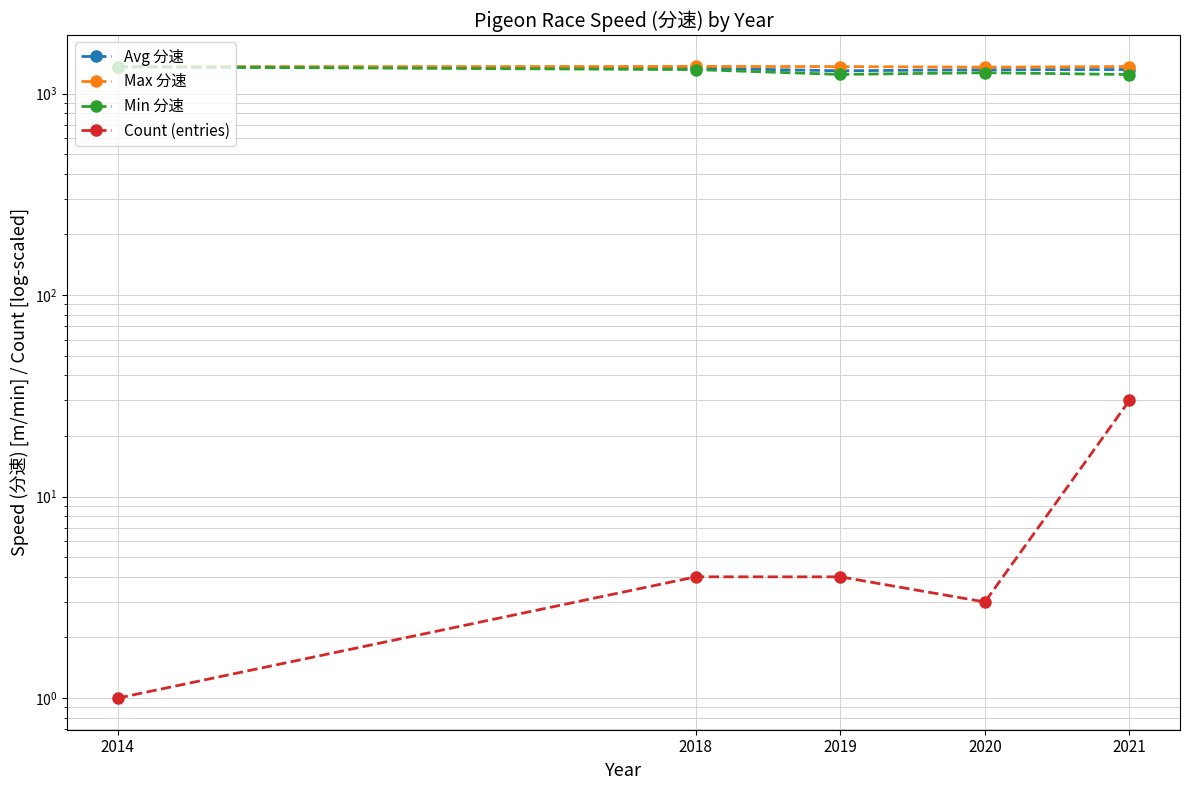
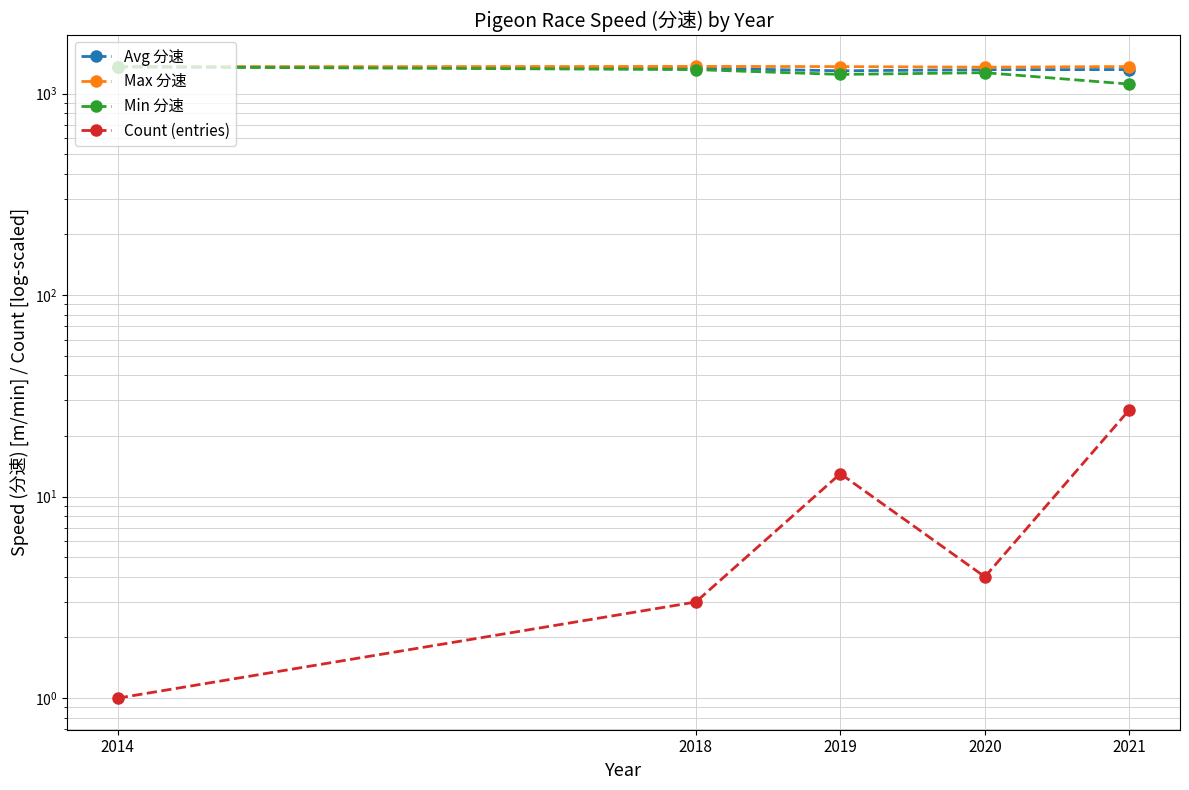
  {
    "Avg 分速": {
      "2019": 1300,
      "2021": 1300
    },
    "Max 分速": {
      "2019": 1400,
      "2021": 1400
    },
    "Min 分速": {
      "2019": 1200,
      "2020": 1300,
-     "2021": 1200
+     "2021": 1100
    },
    "Count (entries)": {
      "2014": 1,
-     "2018": 4,
-     "2019": 4,
-     "2020": 3,
-     "2021": 30
+     "2018": 3,
+     "2019": 13,
+     "2020": 4,
+     "2021": 27
    }
  }
